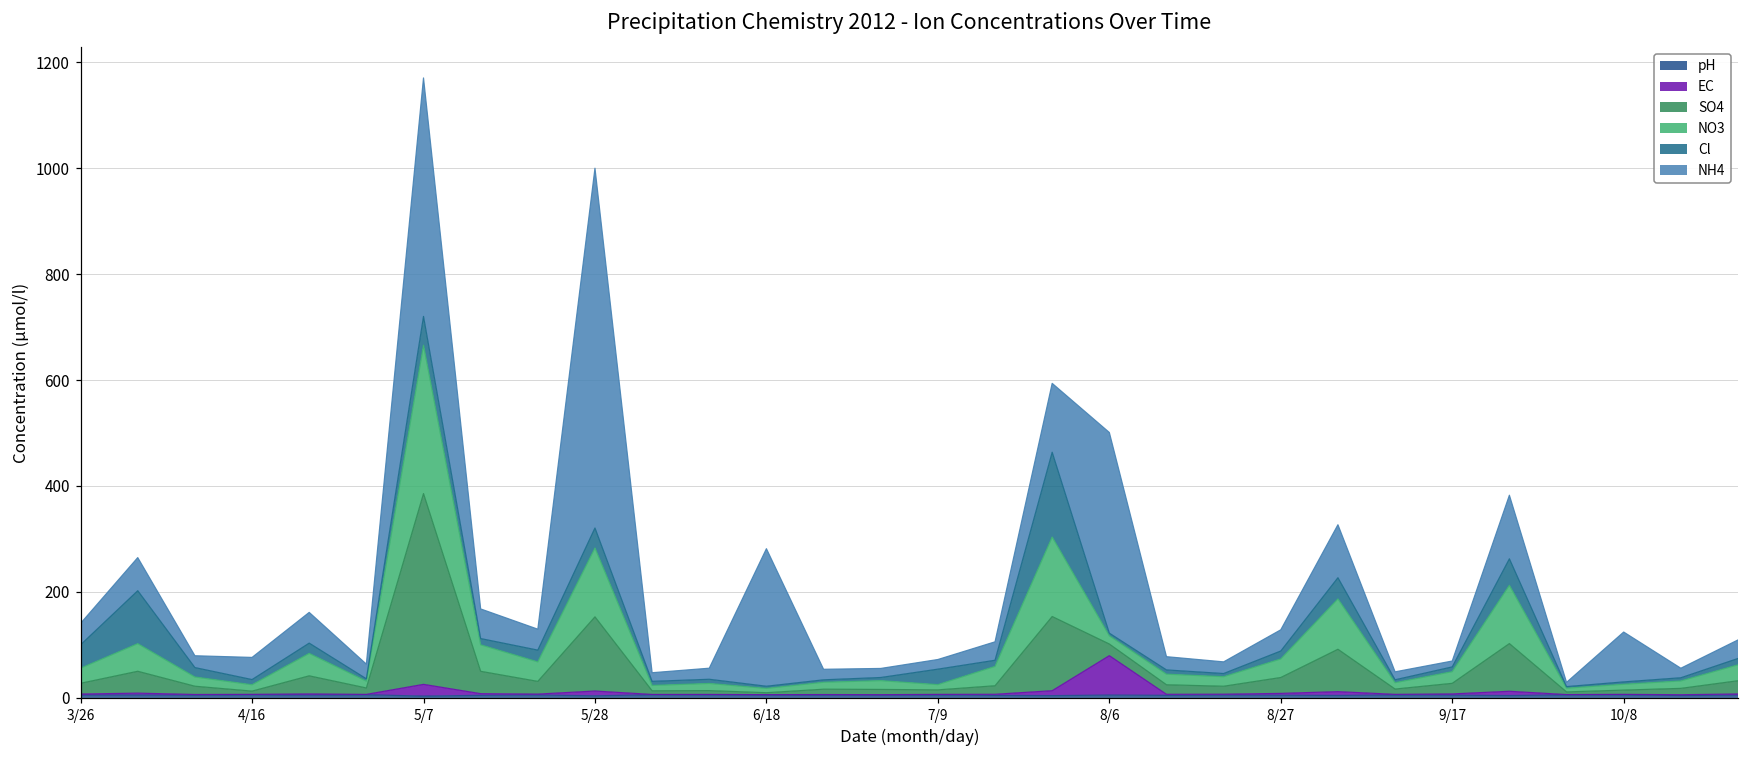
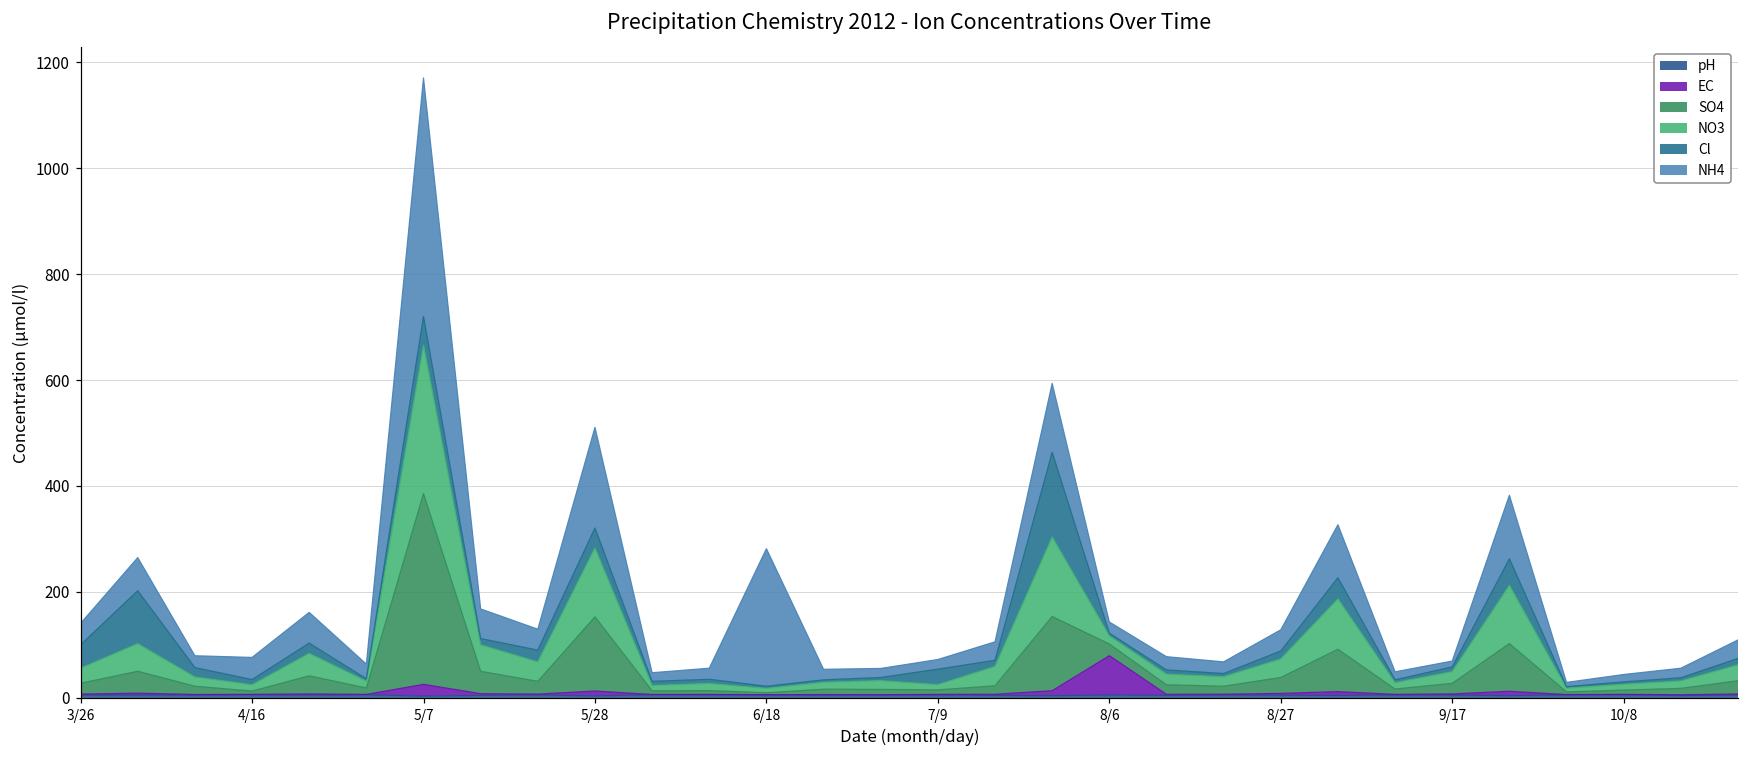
  {
    "EC": {
      "5/7": 20,
      "5/28": 10,
      "8/6": 70
    },
    "NH4": {
      "3/26": 40,
      "4/16": 40,
      "5/7": 450,
-     "5/28": 680,
+     "5/28": 190,
      "6/18": 260,
      "7/9": 20,
-     "8/6": 380,
+     "8/6": 20,
      "8/27": 40,
      "9/17": 10,
-     "10/8": 90
+     "10/8": 10
    }
  }
